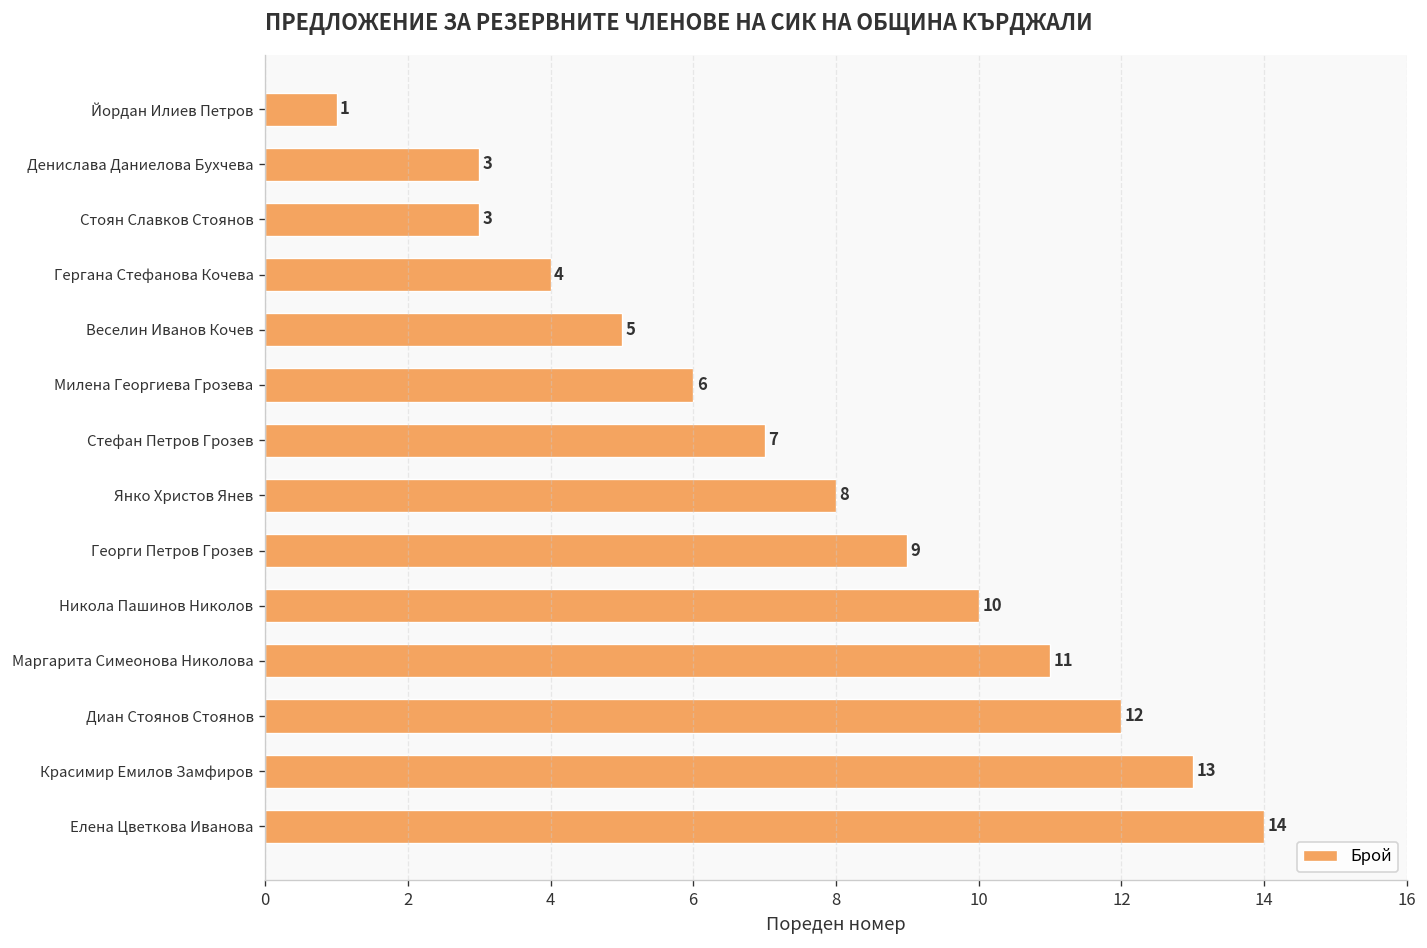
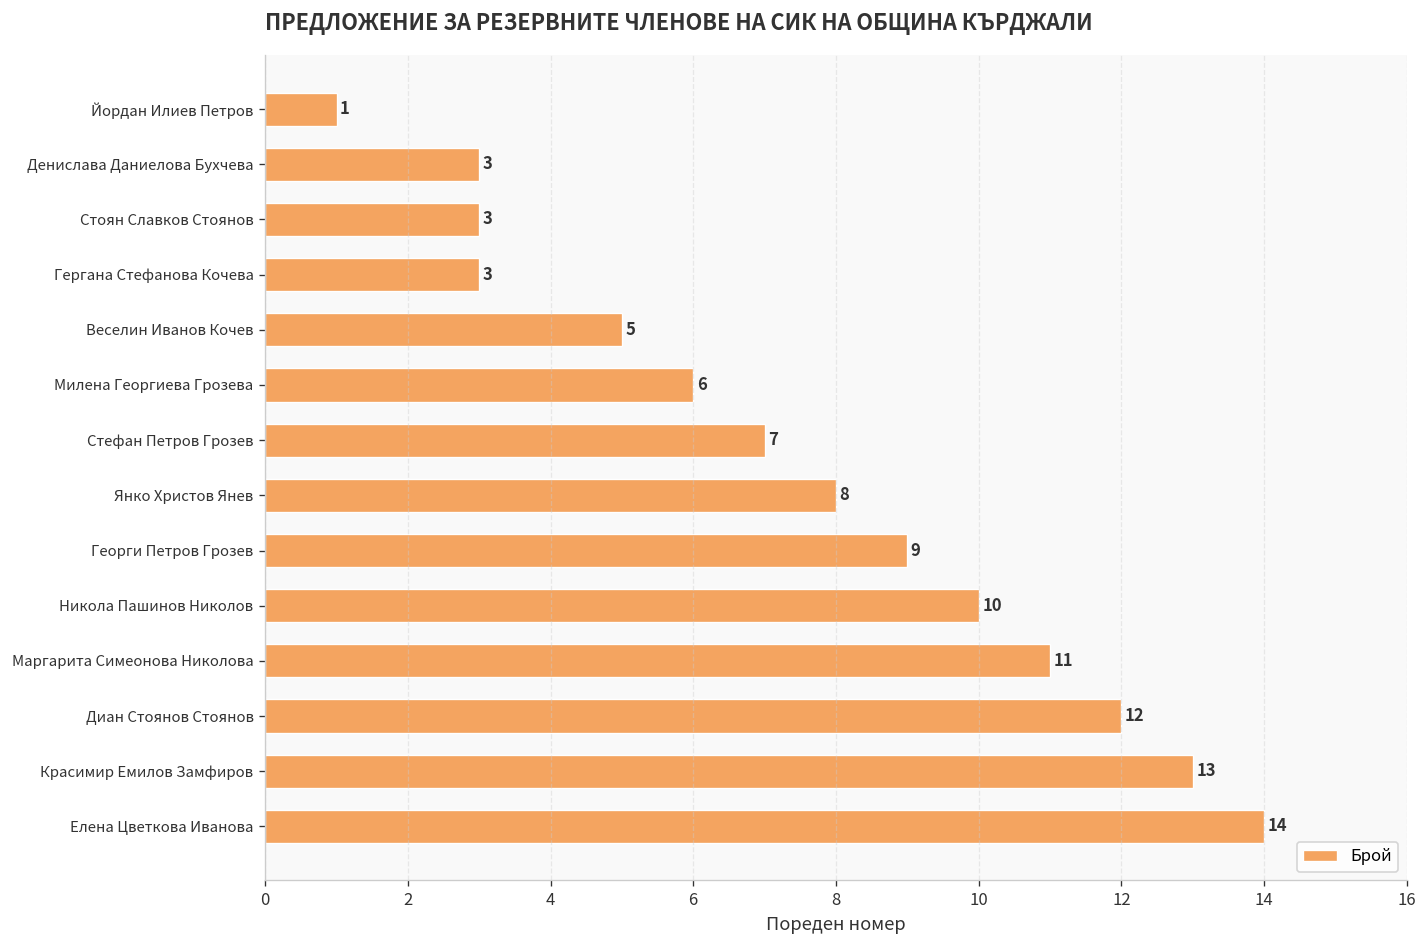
  {
    "Йордан Илиев Петров": 1,
    "Денислава Даниелова Бухчева": 3,
    "Стоян Славков Стоянов": 3,
-   "Гергана Стефанова Кочева": 4,
+   "Гергана Стефанова Кочева": 3,
    "Веселин Иванов Кочев": 5,
    "Милена Георгиева Грозева": 6,
    "Стефан Петров Грозев": 7,
    "Янко Христов Янев": 8,
    "Георги Петров Грозев": 9,
    "Никола Пашинов Николов": 10,
    "Маргарита Симеонова Николова": 11,
    "Диан Стоянов Стоянов": 12,
    "Красимир Емилов Замфиров": 13,
    "Елена Цветкова Иванова": 14
  }
